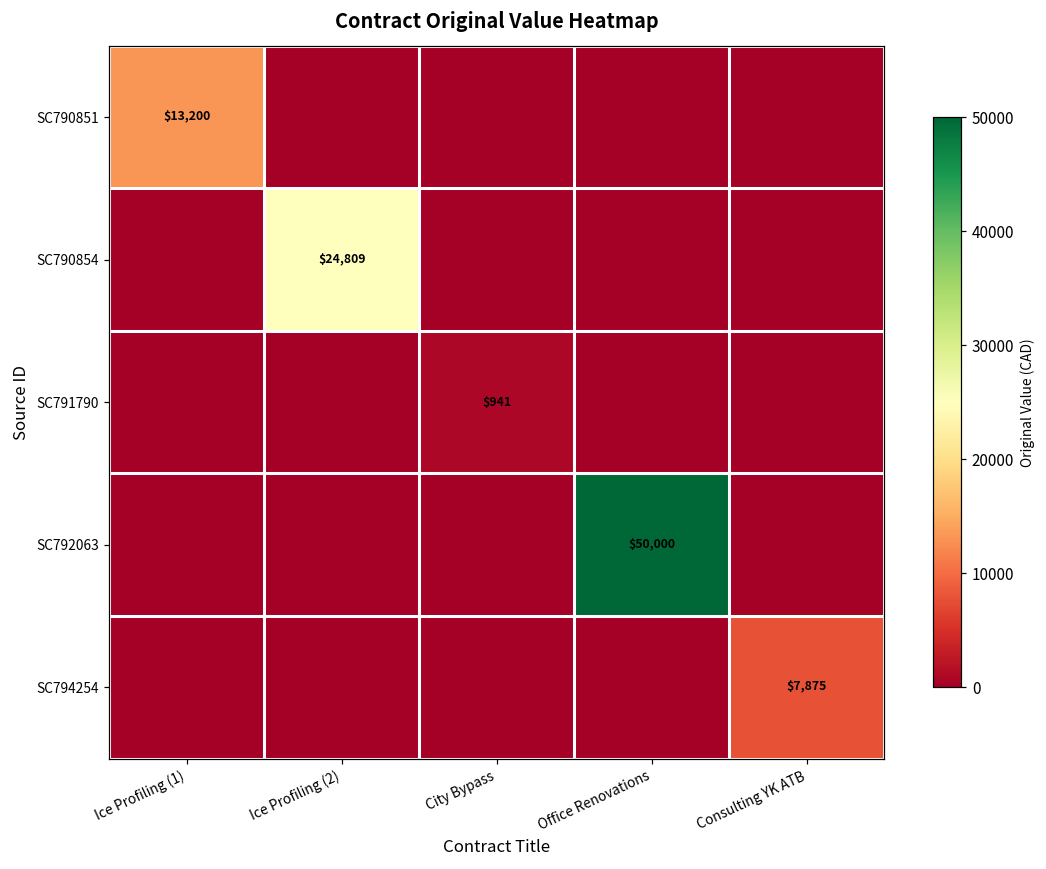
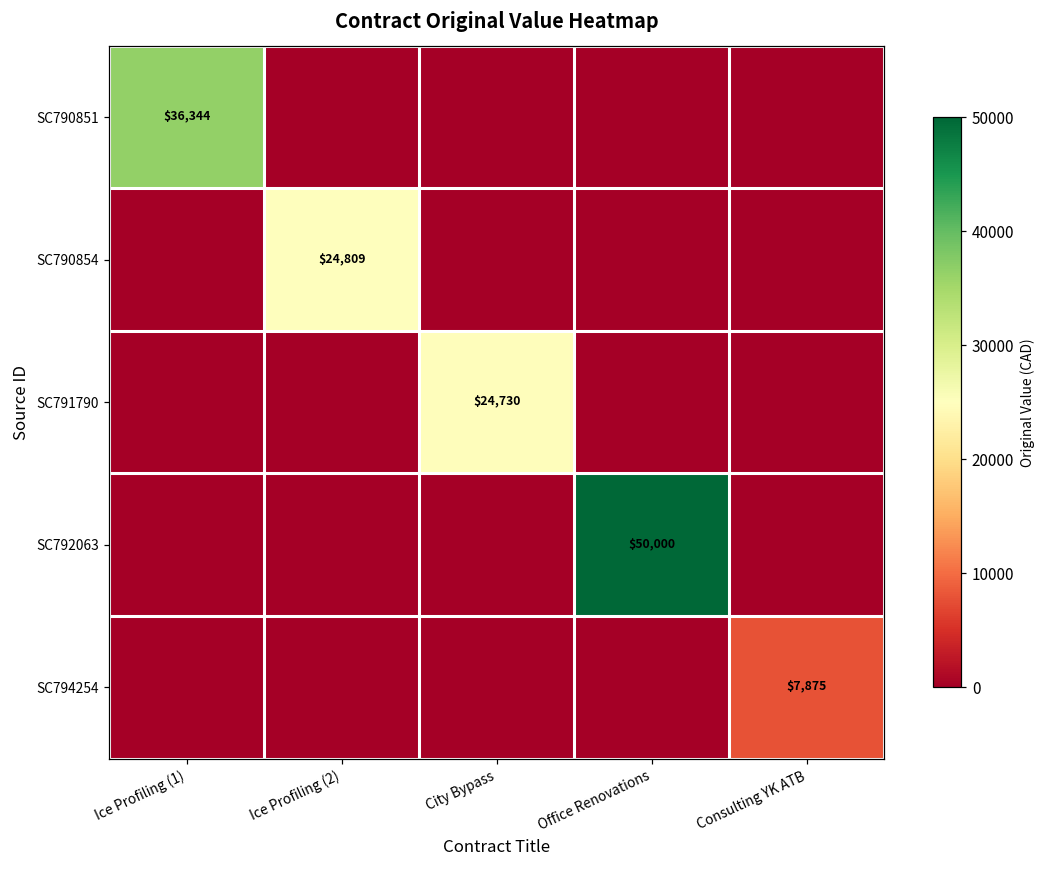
  {
    "SC790851": {
-     "Ice Profiling (1)": "$13,200"
+     "Ice Profiling (1)": "$36,344"
    },
    "SC790854": {
      "Ice Profiling (2)": "$24,809"
    },
    "SC791790": {
-     "City Bypass": "$941"
+     "City Bypass": "$24,730"
    },
    "SC792063": {
      "Office Renovations": "$50,000"
    },
    "SC794254": {
      "Consulting YK ATB": "$7,875"
    }
  }
